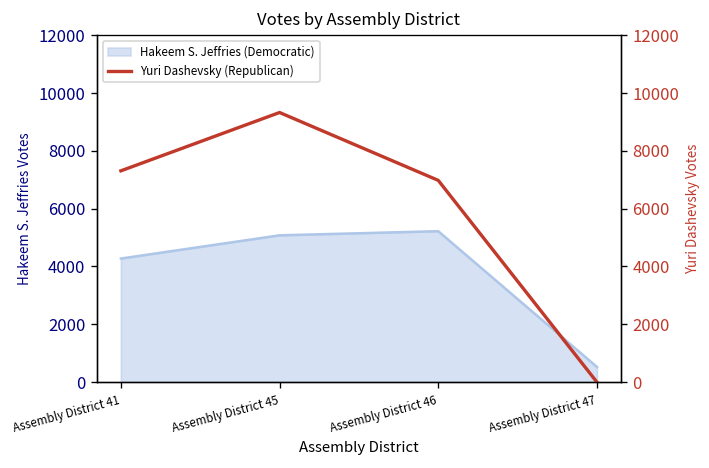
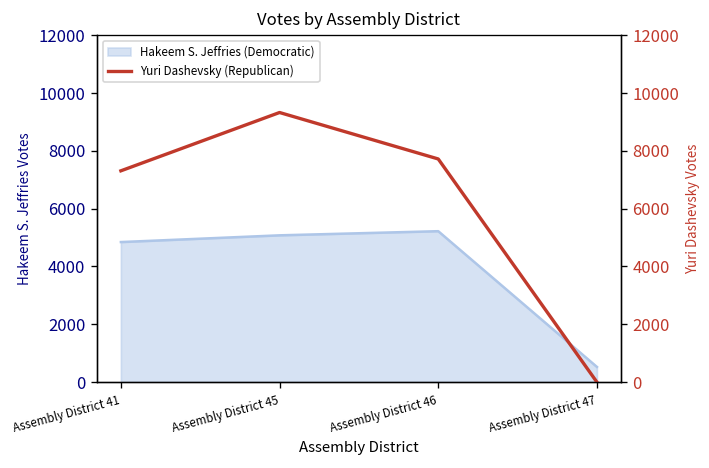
  {
    "Hakeem S. Jeffries (Democratic)": {
-     "Assembly District 41": 4300,
+     "Assembly District 41": 4800,
      "Assembly District 45": 5100,
      "Assembly District 46": 5200,
      "Assembly District 47": 500
    },
    "Yuri Dashevsky (Republican)": {
      "Assembly District 41": 7300,
      "Assembly District 45": 9300,
-     "Assembly District 46": 7000,
+     "Assembly District 46": 7700,
      "Assembly District 47": 0
    }
  }
